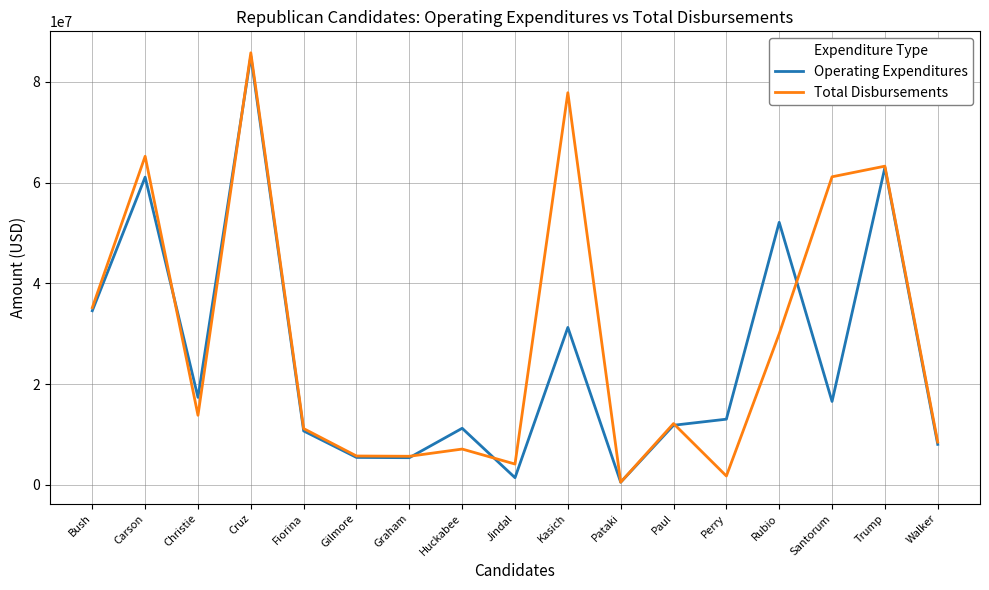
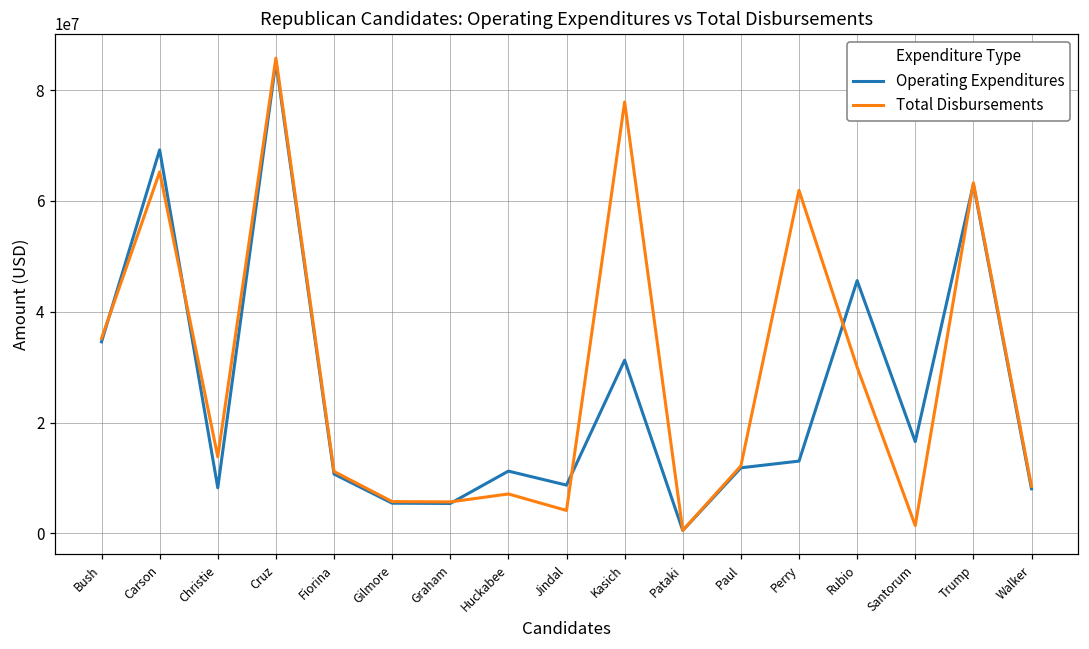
  {
    "Operating Expenditures": {
      "Bush": 35000000,
-     "Carson": 61000000,
-     "Christie": 17000000,
+     "Carson": 69000000,
+     "Christie": 8000000,
      "Cruz": 85000000,
      "Huckabee": 11000000,
-     "Jindal": 1000000,
+     "Jindal": 9000000,
      "Kasich": 31000000,
      "Perry": 13000000,
-     "Rubio": 52000000,
+     "Rubio": 46000000,
      "Santorum": 17000000
    },
    "Total Disbursements": {
      "Bush": 35000000,
      "Carson": 65000000,
      "Christie": 14000000,
      "Cruz": 86000000,
      "Huckabee": 7000000,
      "Jindal": 4000000,
      "Kasich": 78000000,
-     "Perry": 2000000,
+     "Perry": 62000000,
      "Rubio": 30000000,
-     "Santorum": 61000000
+     "Santorum": 1000000
    }
  }
